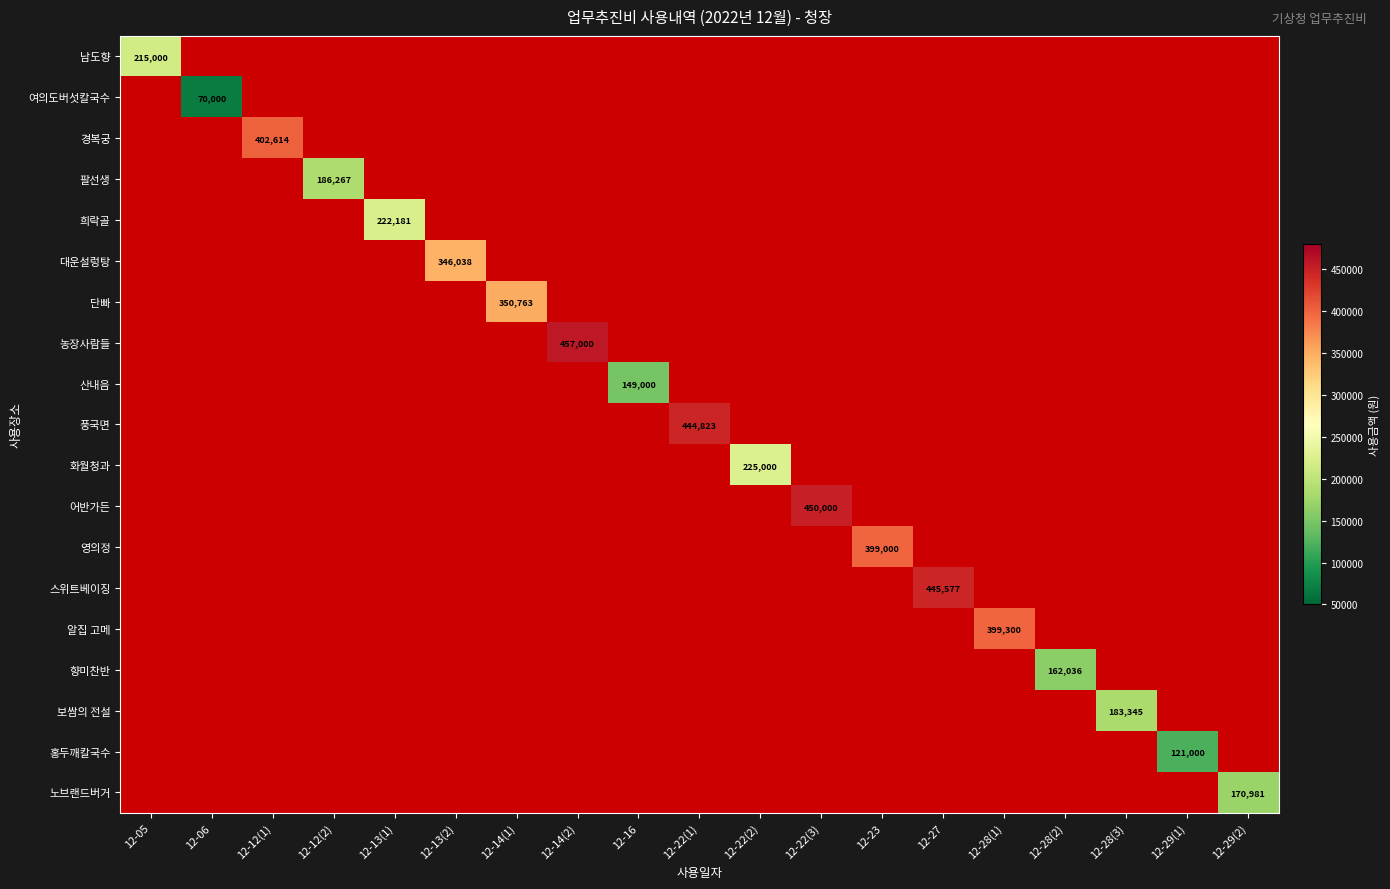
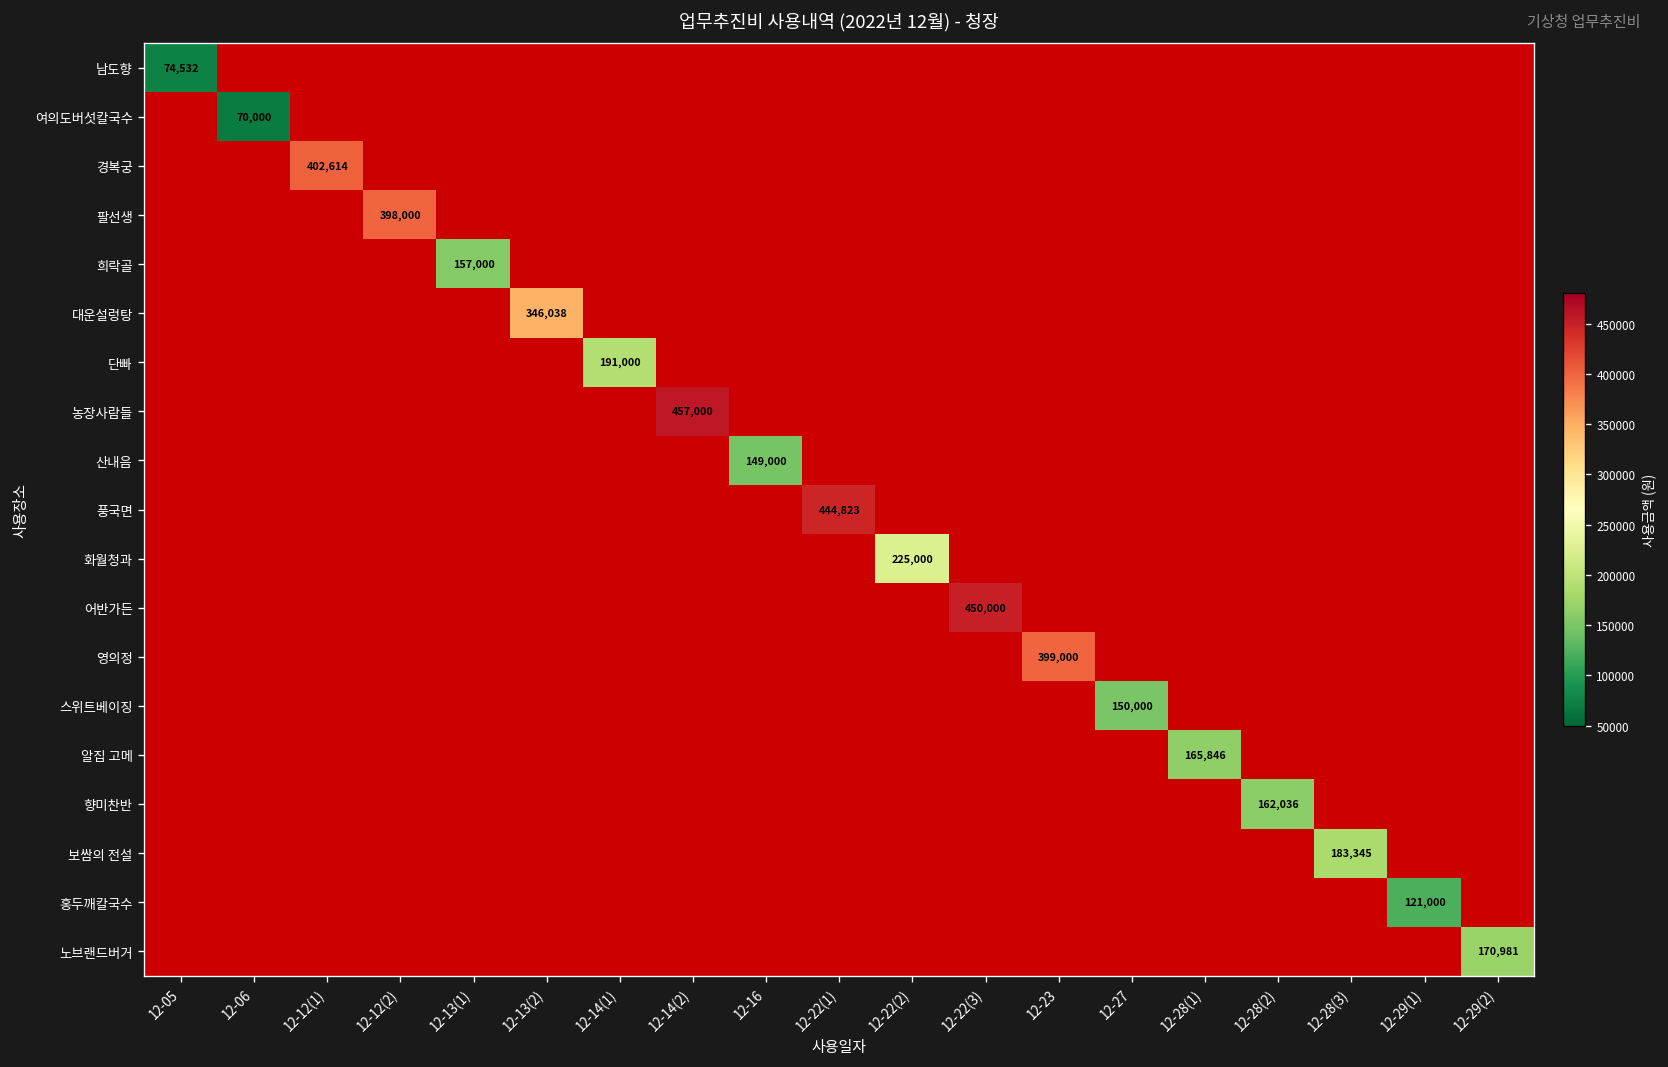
  {
    "남도향": {
-     "12-05": "215,000"
+     "12-05": "74,532"
    },
    "여의도버섯칼국수": {
      "12-06": "70,000"
    },
    "경복궁": {
      "12-12(1)": "402,614"
    },
    "팔선생": {
-     "12-12(2)": "186,267"
+     "12-12(2)": "398,000"
    },
    "희락골": {
-     "12-13(1)": "222,181"
+     "12-13(1)": "157,000"
    },
    "대운설렁탕": {
      "12-13(2)": "346,038"
    },
    "단빠": {
-     "12-14(1)": "350,763"
+     "12-14(1)": "191,000"
    },
    "농장사람들": {
      "12-14(2)": "457,000"
    },
    "산내음": {
      "12-16": "149,000"
    },
    "풍국면": {
      "12-22(1)": "444,823"
    },
    "화월청과": {
      "12-22(2)": "225,000"
    },
    "어반가든": {
      "12-22(3)": "450,000"
    },
    "영의정": {
      "12-23": "399,000"
    },
    "스위트베이징": {
-     "12-27": "445,577"
+     "12-27": "150,000"
    },
    "알집 고메": {
-     "12-28(1)": "399,300"
+     "12-28(1)": "165,846"
    },
    "향미찬반": {
      "12-28(2)": "162,036"
    },
    "보쌈의 전설": {
      "12-28(3)": "183,345"
    },
    "홍두깨칼국수": {
      "12-29(1)": "121,000"
    },
    "노브랜드버거": {
      "12-29(2)": "170,981"
    }
  }
